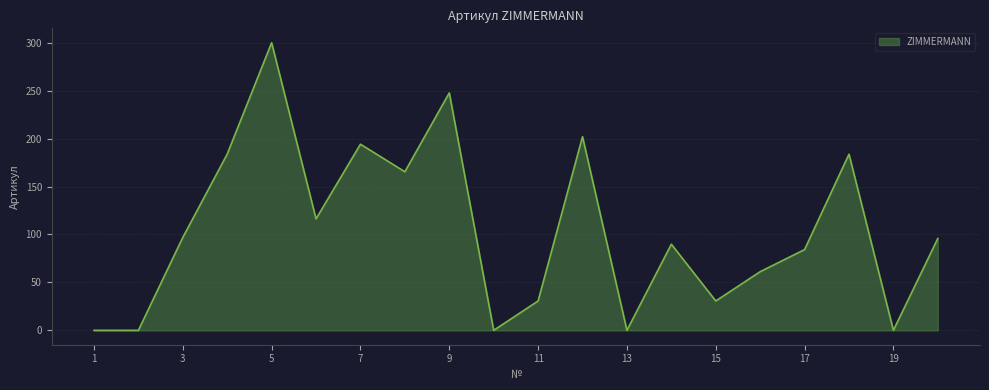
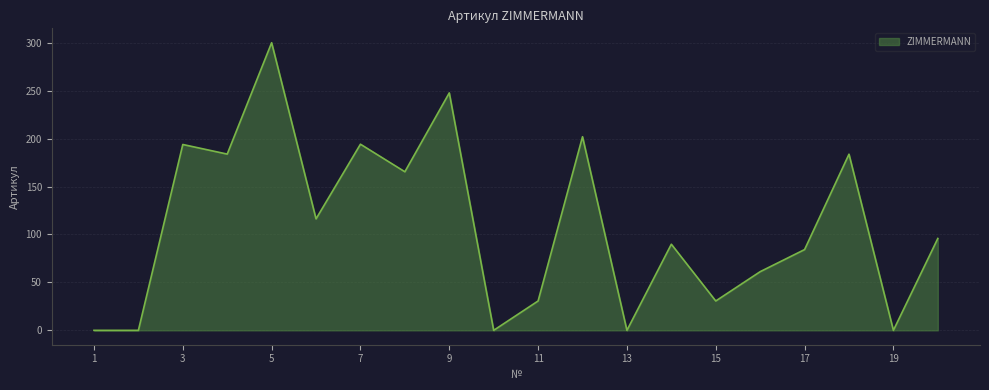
  {
    "1": 0,
-   "3": 100,
+   "3": 190,
    "5": 300,
    "7": 190,
    "9": 250,
    "11": 30,
    "13": 0,
    "15": 30,
    "17": 80,
    "19": 0
  }
